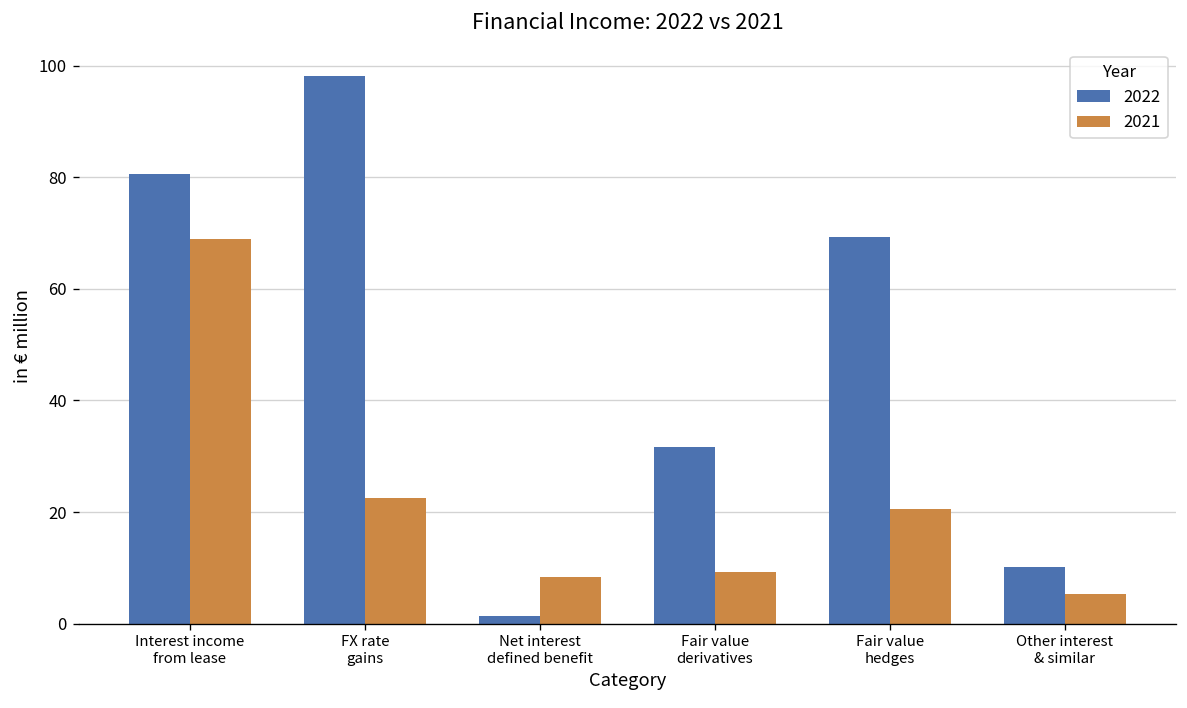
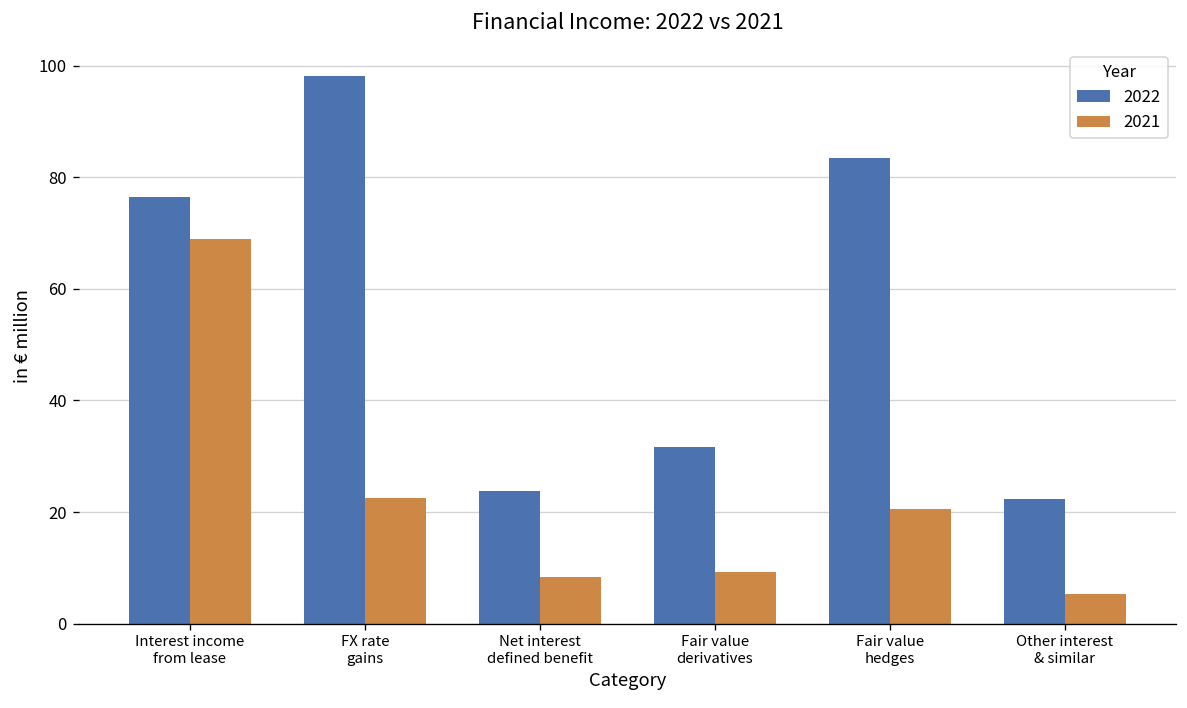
  {
    "2022": {
-     "Interest income from lease": 81,
+     "Interest income from lease": 76,
      "FX rate gains": 98,
-     "Net interest defined benefit": 1,
+     "Net interest defined benefit": 24,
      "Fair value derivatives": 32,
-     "Fair value hedges": 69,
-     "Other interest & similar": 10
+     "Fair value hedges": 83,
+     "Other interest & similar": 22
    },
    "2021": {
      "Interest income from lease": 69,
      "FX rate gains": 23,
      "Net interest defined benefit": 8,
      "Fair value derivatives": 9,
      "Fair value hedges": 21,
      "Other interest & similar": 5
    }
  }
